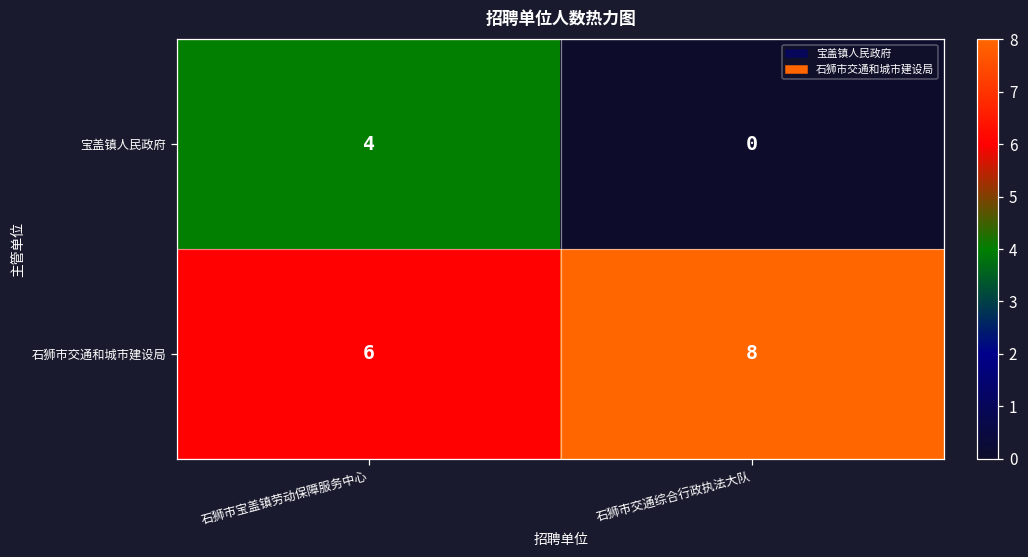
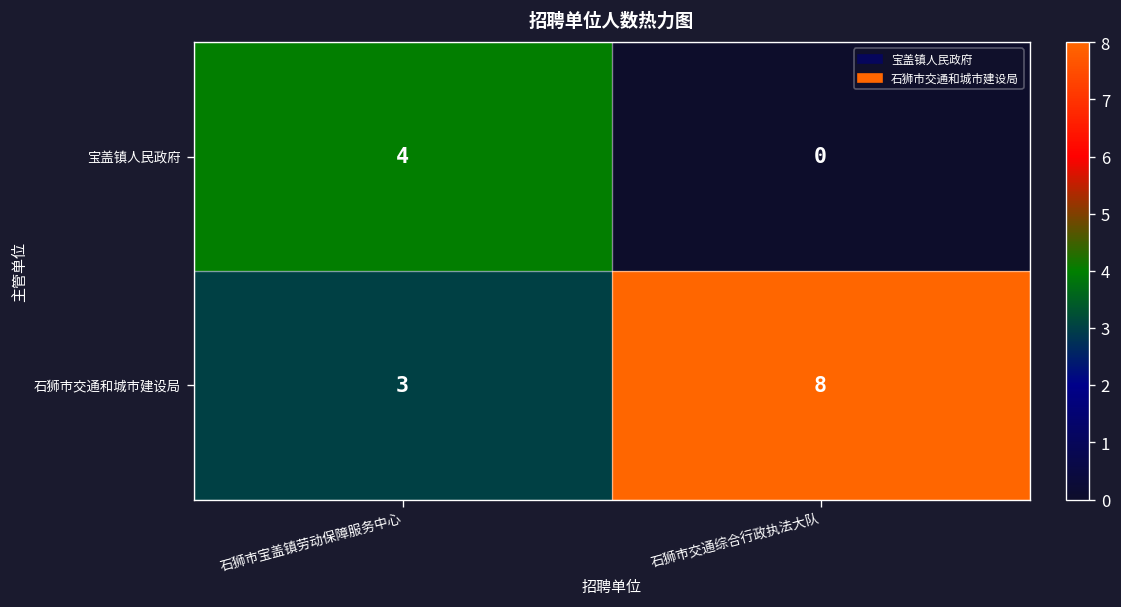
  {
    "宝盖镇人民政府": {
      "石狮市宝盖镇劳动保障服务中心": 4,
      "石狮市交通综合行政执法大队": 0
    },
    "石狮市交通和城市建设局": {
-     "石狮市宝盖镇劳动保障服务中心": 6,
+     "石狮市宝盖镇劳动保障服务中心": 3,
      "石狮市交通综合行政执法大队": 8
    }
  }
